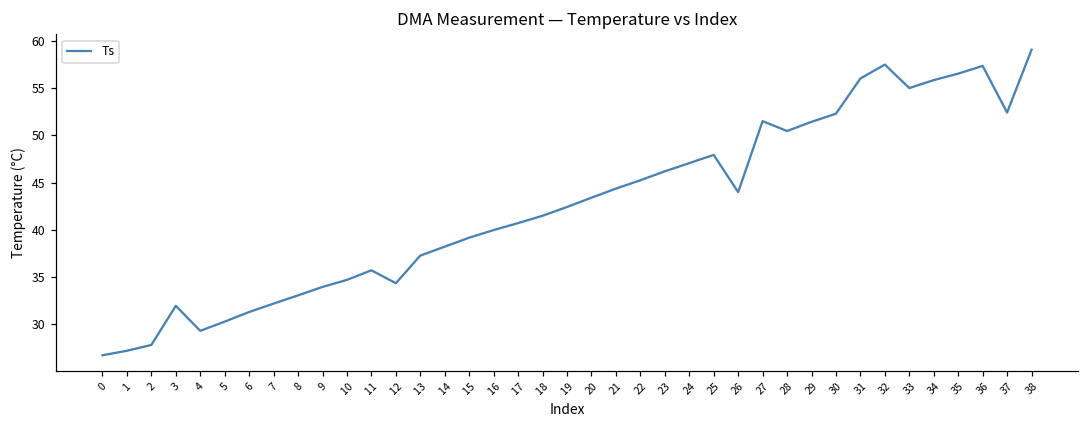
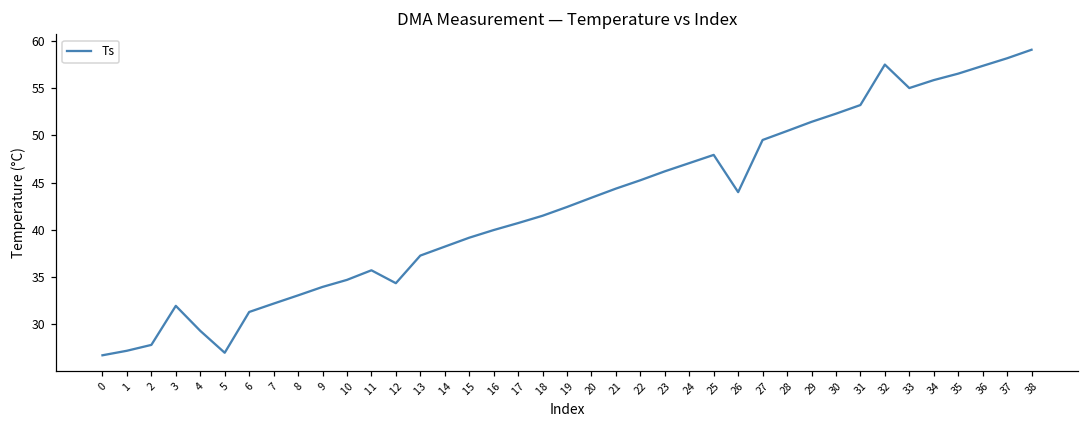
  {
    "0": 27,
    "1": 27,
    "2": 28,
    "3": 32,
    "4": 29,
-   "5": 30,
+   "5": 27,
    "6": 31,
    "7": 32,
    "8": 33,
    "9": 34,
    "10": 35,
    "11": 36,
    "12": 34,
    "13": 37,
    "14": 38,
    "15": 39,
    "16": 40,
    "17": 41,
    "18": 41,
    "19": 42,
    "20": 43,
    "21": 44,
    "22": 45,
    "23": 46,
    "24": 47,
    "25": 48,
    "26": 44,
-   "27": 52,
+   "27": 50,
    "28": 50,
    "29": 51,
    "30": 52,
-   "31": 56,
+   "31": 53,
    "32": 58,
    "33": 55,
    "34": 56,
    "35": 57,
    "36": 57,
-   "37": 52,
+   "37": 58,
    "38": 59
  }
